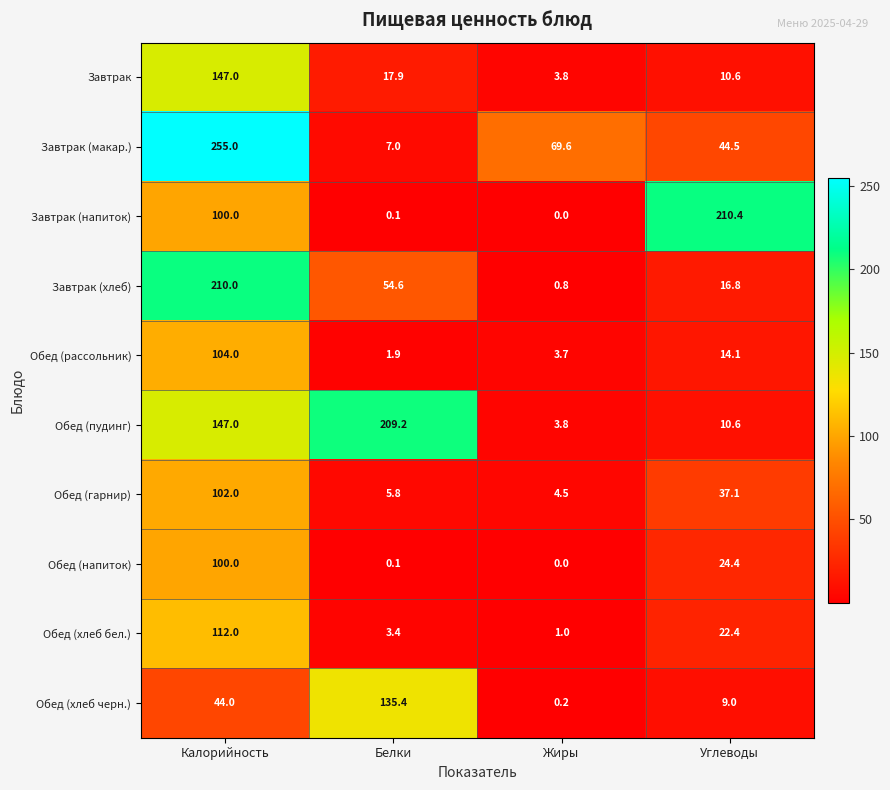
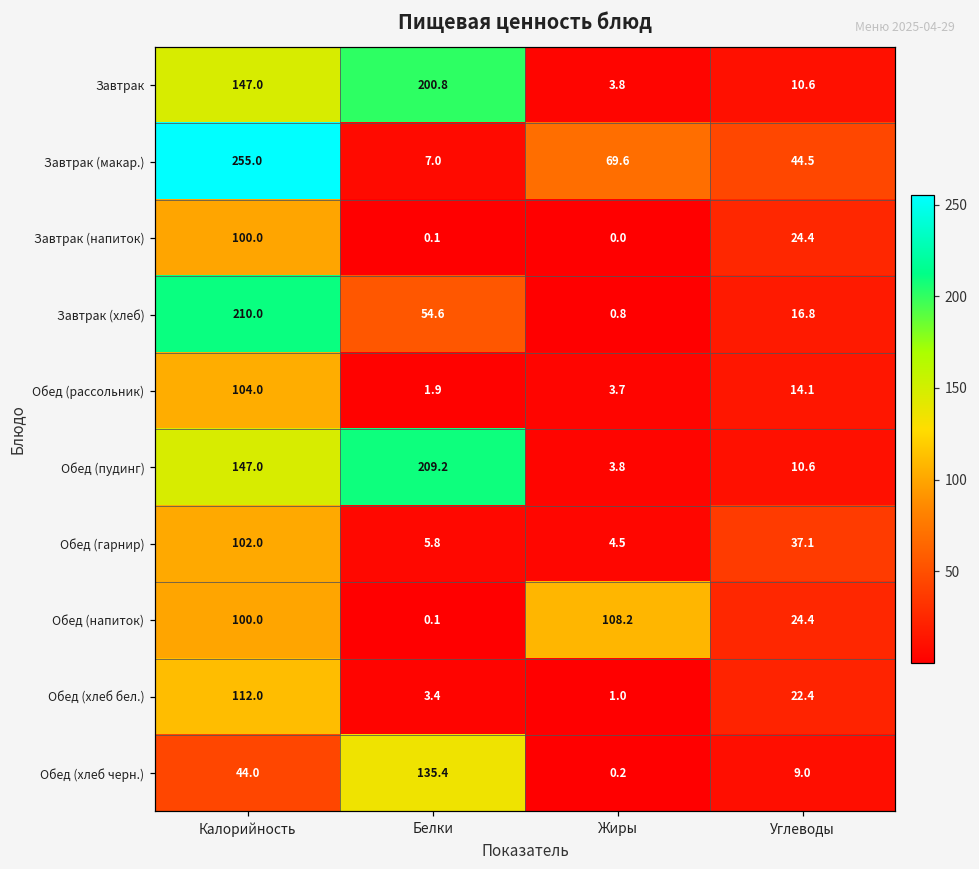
  {
    "Завтрак": {
      "Калорийность": 147.0,
-     "Белки": 17.9,
+     "Белки": 200.8,
      "Жиры": 3.8,
      "Углеводы": 10.6
    },
    "Завтрак (макар.)": {
      "Калорийность": 255.0,
      "Белки": 7.0,
      "Жиры": 69.6,
      "Углеводы": 44.5
    },
    "Завтрак (напиток)": {
      "Калорийность": 100.0,
      "Белки": 0.1,
      "Жиры": 0.0,
-     "Углеводы": 210.4
+     "Углеводы": 24.4
    },
    "Завтрак (хлеб)": {
      "Калорийность": 210.0,
      "Белки": 54.6,
      "Жиры": 0.8,
      "Углеводы": 16.8
    },
    "Обед (рассольник)": {
      "Калорийность": 104.0,
      "Белки": 1.9,
      "Жиры": 3.7,
      "Углеводы": 14.1
    },
    "Обед (пудинг)": {
      "Калорийность": 147.0,
      "Белки": 209.2,
      "Жиры": 3.8,
      "Углеводы": 10.6
    },
    "Обед (гарнир)": {
      "Калорийность": 102.0,
      "Белки": 5.8,
      "Жиры": 4.5,
      "Углеводы": 37.1
    },
    "Обед (напиток)": {
      "Калорийность": 100.0,
      "Белки": 0.1,
-     "Жиры": 0.0,
+     "Жиры": 108.2,
      "Углеводы": 24.4
    },
    "Обед (хлеб бел.)": {
      "Калорийность": 112.0,
      "Белки": 3.4,
      "Жиры": 1.0,
      "Углеводы": 22.4
    },
    "Обед (хлеб черн.)": {
      "Калорийность": 44.0,
      "Белки": 135.4,
      "Жиры": 0.2,
      "Углеводы": 9.0
    }
  }
